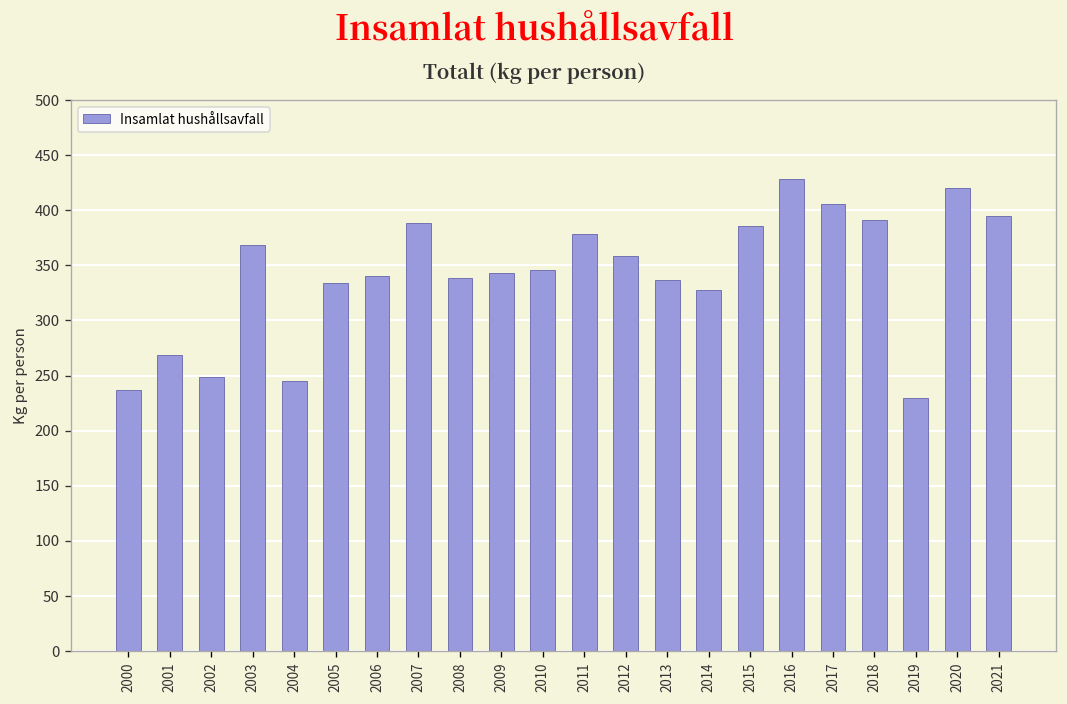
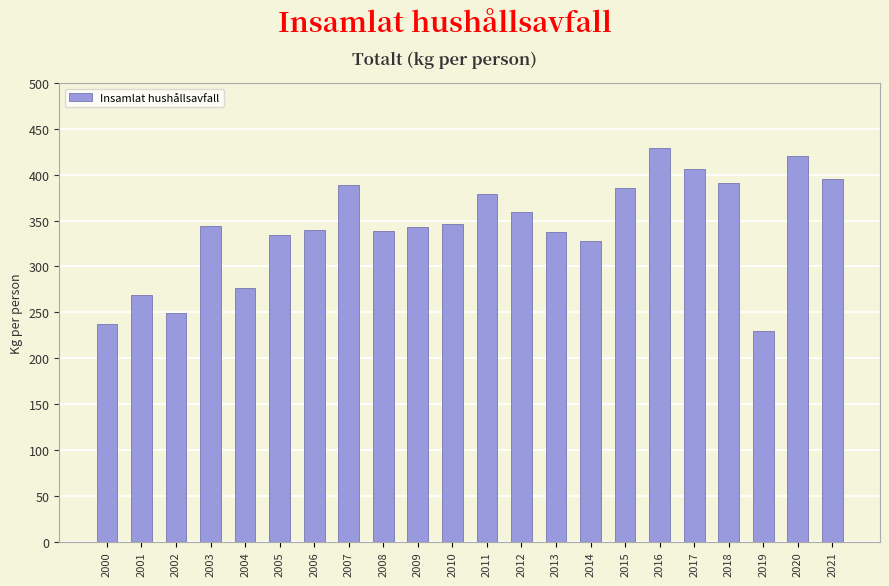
  {
    "2000": 240,
    "2001": 270,
    "2002": 250,
-   "2003": 370,
-   "2004": 250,
+   "2003": 340,
+   "2004": 280,
    "2005": 330,
    "2006": 340,
    "2007": 390,
    "2008": 340,
    "2009": 340,
    "2010": 350,
    "2011": 380,
    "2012": 360,
    "2013": 340,
    "2014": 330,
    "2015": 390,
    "2016": 430,
    "2017": 410,
    "2018": 390,
    "2019": 230,
    "2020": 420,
    "2021": 400
  }
